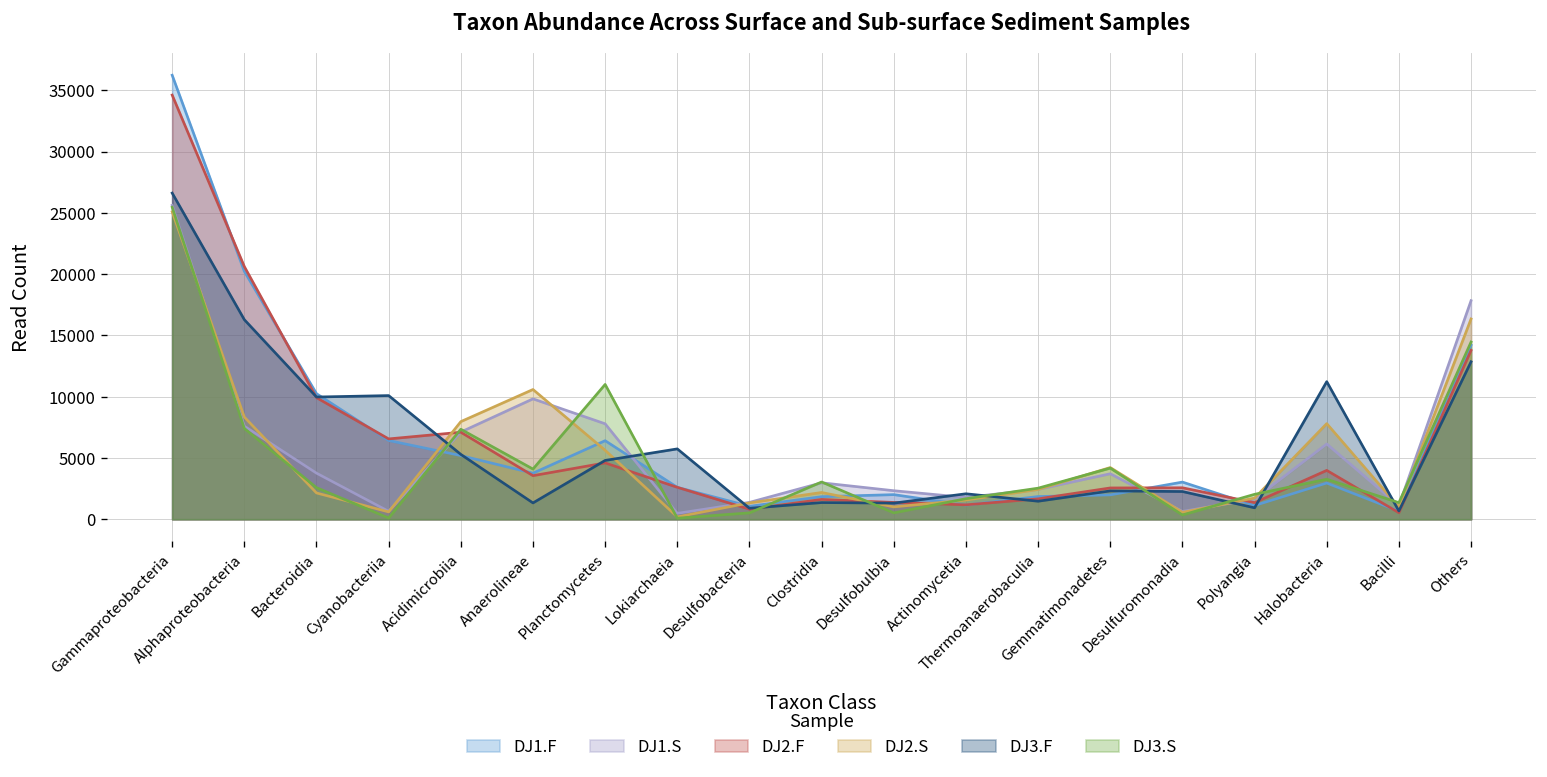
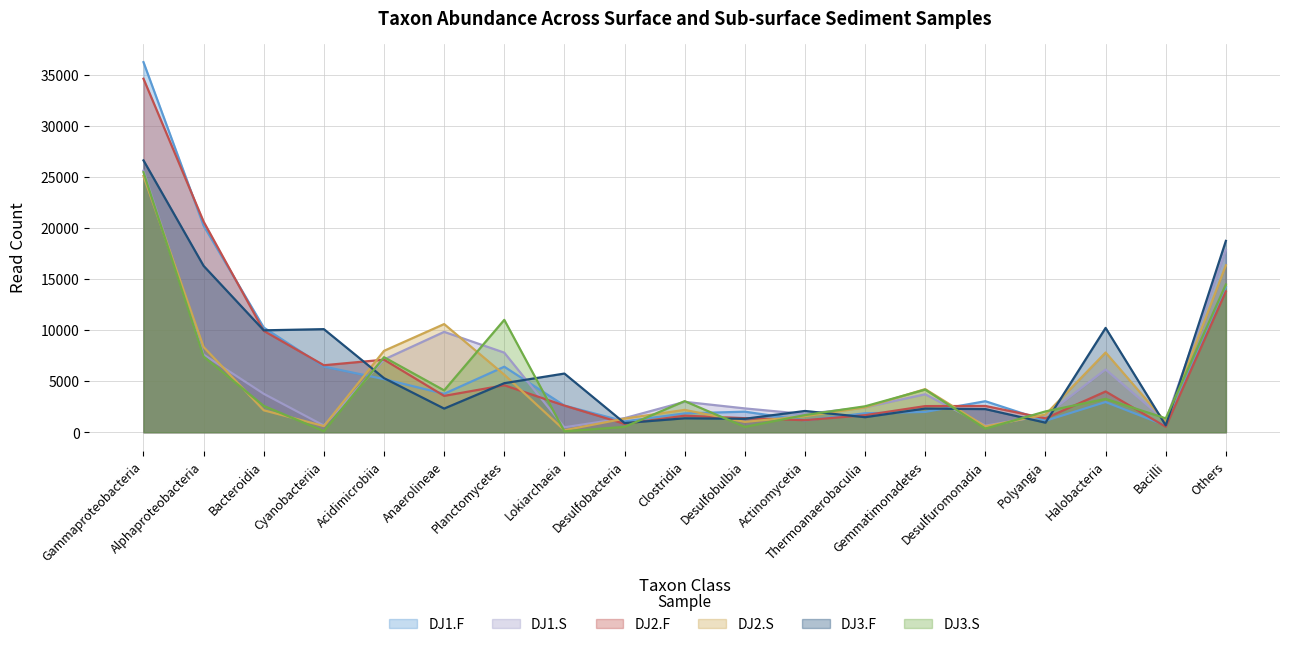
  {
    "DJ3.F": {
      "Gammaproteobacteria": 26600,
      "Alphaproteobacteria": 16300,
      "Cyanobacteriia": 10100,
-     "Anaerolineae": 1300,
+     "Anaerolineae": 2300,
      "Lokiarchaeia": 5700,
      "Clostridia": 1400,
      "Actinomycetia": 2100,
      "Desulfuromonadia": 2300,
-     "Halobacteria": 11200,
-     "Others": 12900
+     "Halobacteria": 10200,
+     "Others": 18700
    }
  }
